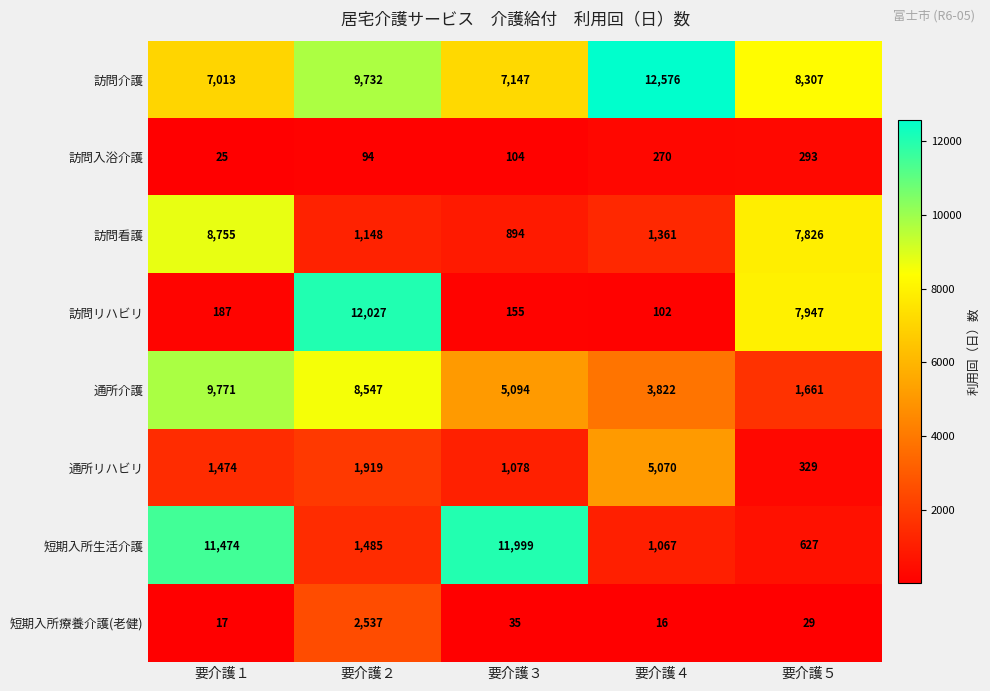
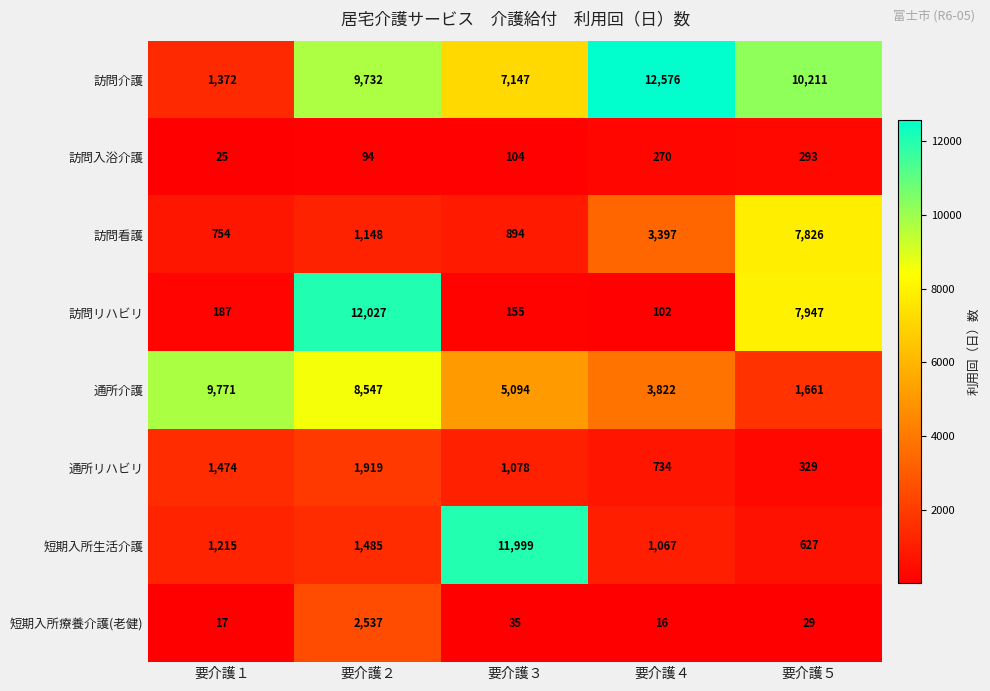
  {
    "訪問介護": {
-     "要介護１": "7,013",
+     "要介護１": "1,372",
      "要介護２": "9,732",
      "要介護３": "7,147",
      "要介護４": "12,576",
-     "要介護５": "8,307"
+     "要介護５": "10,211"
    },
    "訪問入浴介護": {
      "要介護１": "25",
      "要介護２": "94",
      "要介護３": "104",
      "要介護４": "270",
      "要介護５": "293"
    },
    "訪問看護": {
-     "要介護１": "8,755",
+     "要介護１": "754",
      "要介護２": "1,148",
      "要介護３": "894",
-     "要介護４": "1,361",
+     "要介護４": "3,397",
      "要介護５": "7,826"
    },
    "訪問リハビリ": {
      "要介護１": "187",
      "要介護２": "12,027",
      "要介護３": "155",
      "要介護４": "102",
      "要介護５": "7,947"
    },
    "通所介護": {
      "要介護１": "9,771",
      "要介護２": "8,547",
      "要介護３": "5,094",
      "要介護４": "3,822",
      "要介護５": "1,661"
    },
    "通所リハビリ": {
      "要介護１": "1,474",
      "要介護２": "1,919",
      "要介護３": "1,078",
-     "要介護４": "5,070",
+     "要介護４": "734",
      "要介護５": "329"
    },
    "短期入所生活介護": {
-     "要介護１": "11,474",
+     "要介護１": "1,215",
      "要介護２": "1,485",
      "要介護３": "11,999",
      "要介護４": "1,067",
      "要介護５": "627"
    },
    "短期入所療養介護(老健)": {
      "要介護１": "17",
      "要介護２": "2,537",
      "要介護３": "35",
      "要介護４": "16",
      "要介護５": "29"
    }
  }
